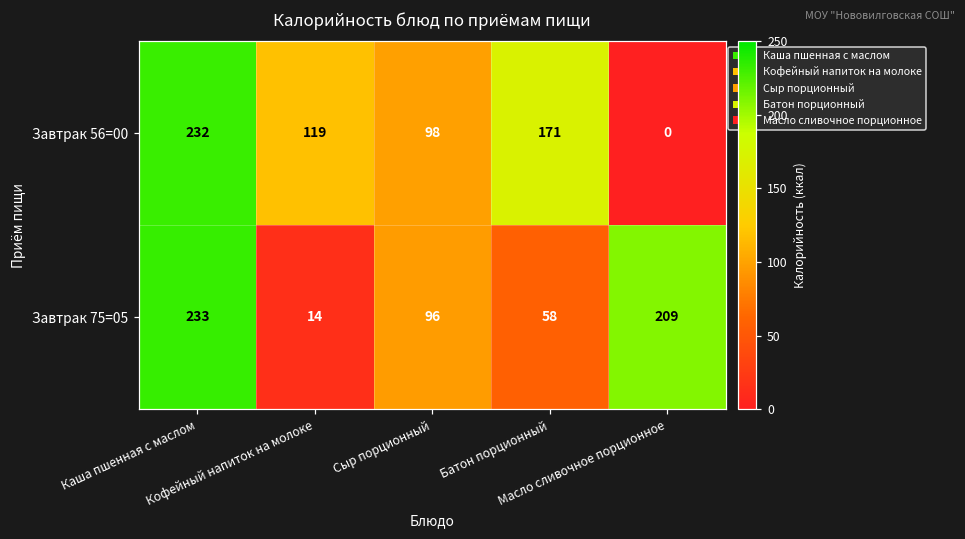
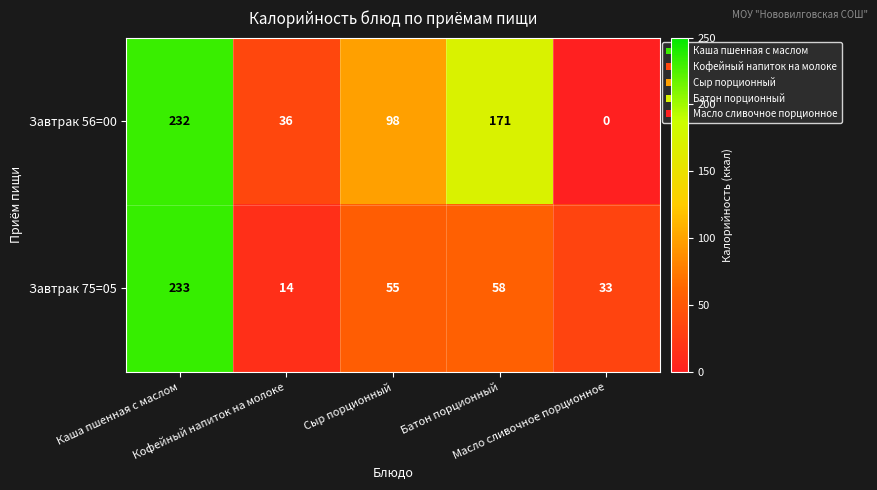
  {
    "Завтрак 56=00": {
      "Каша пшенная с маслом": 232,
-     "Кофейный напиток на молоке": 119,
+     "Кофейный напиток на молоке": 36,
      "Сыр порционный": 98,
      "Батон порционный": 171,
      "Масло сливочное порционное": 0
    },
    "Завтрак 75=05": {
      "Каша пшенная с маслом": 233,
      "Кофейный напиток на молоке": 14,
-     "Сыр порционный": 96,
+     "Сыр порционный": 55,
      "Батон порционный": 58,
-     "Масло сливочное порционное": 209
+     "Масло сливочное порционное": 33
    }
  }
